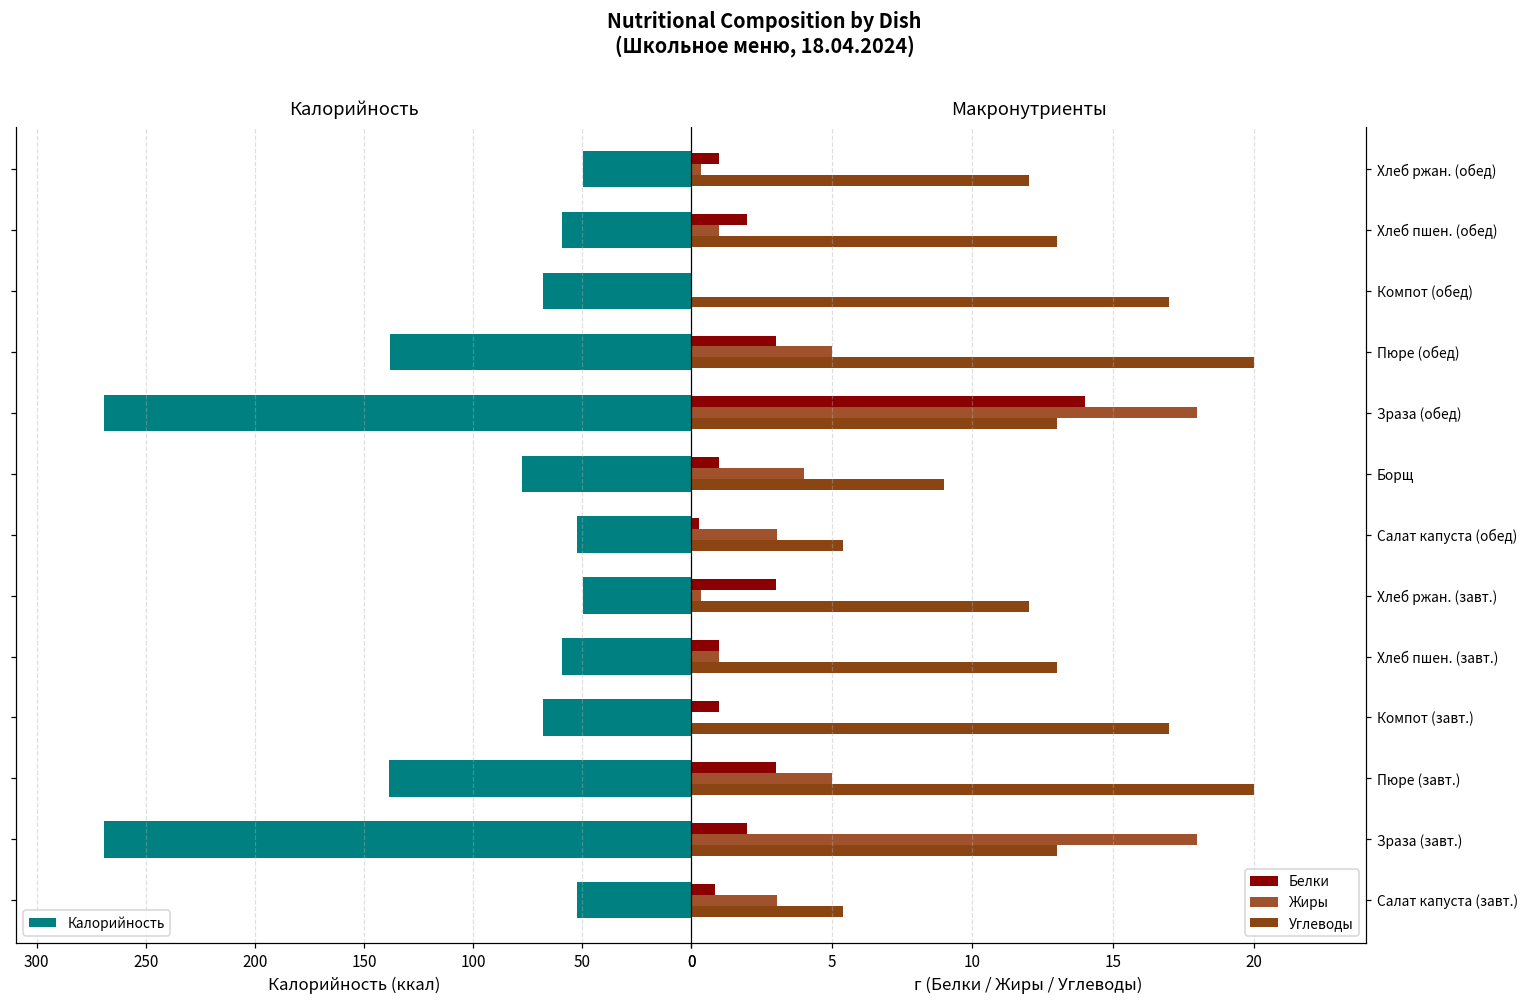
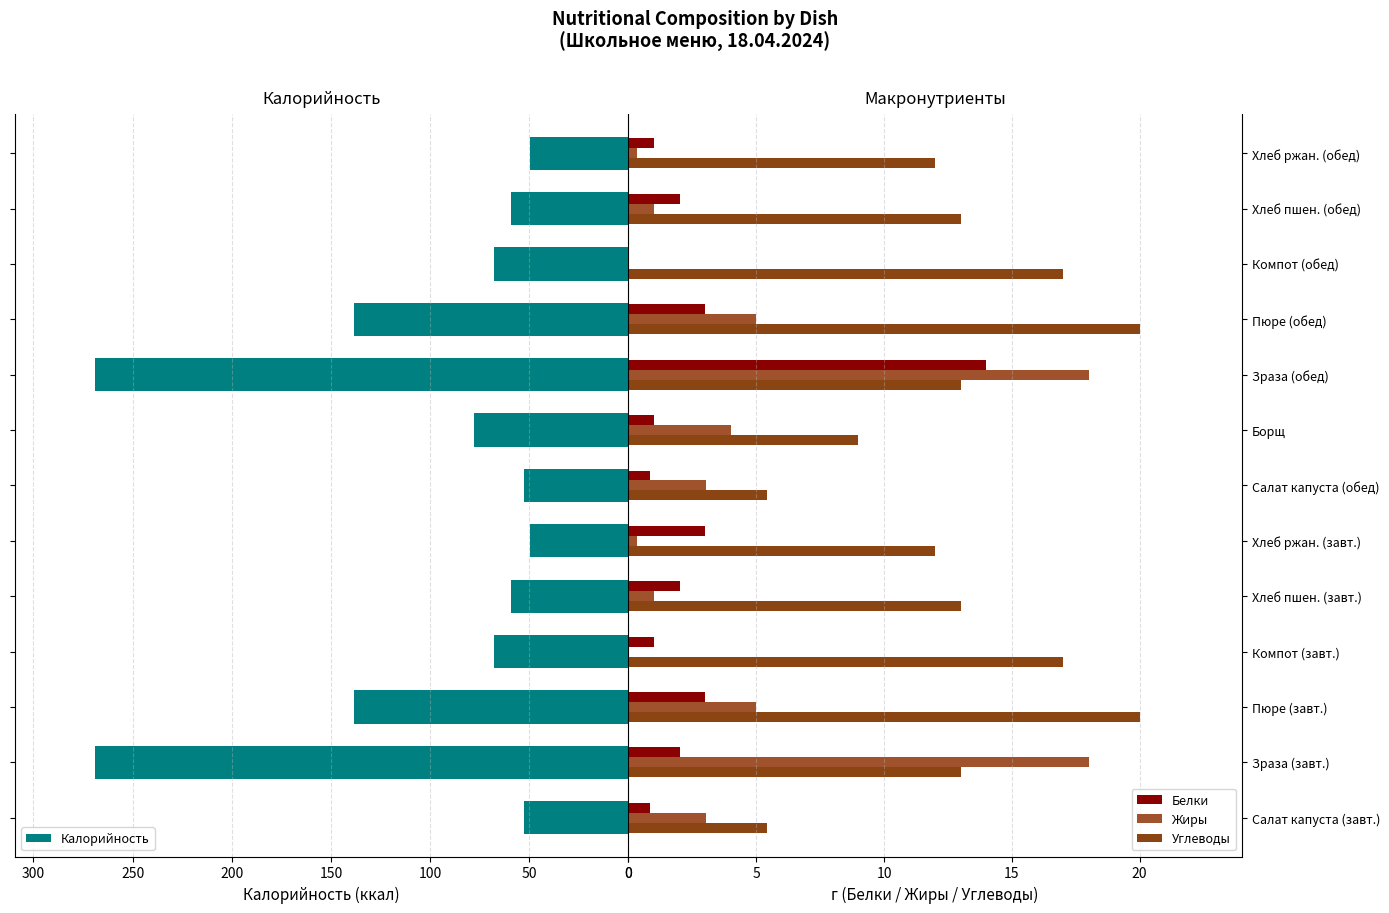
  {
    "Макронутриенты": {
      "Белки": {
        "Хлеб ржан. (обед)": 1.0,
        "Хлеб пшен. (обед)": 2.0,
        "Компот (обед)": 0.0,
        "Пюре (обед)": 3.0,
        "Зраза (обед)": 14.0,
        "Борщ": 1.0,
-       "Салат капуста (обед)": 0.3,
+       "Салат капуста (обед)": 0.9,
        "Хлеб ржан. (завт.)": 3.0,
-       "Хлеб пшен. (завт.)": 1,
+       "Хлеб пшен. (завт.)": 2,
        "Компот (завт.)": 1.0,
        "Пюре (завт.)": 3.0,
        "Зраза (завт.)": 2.0,
        "Салат капуста (завт.)": 0.9
      }
    }
  }
